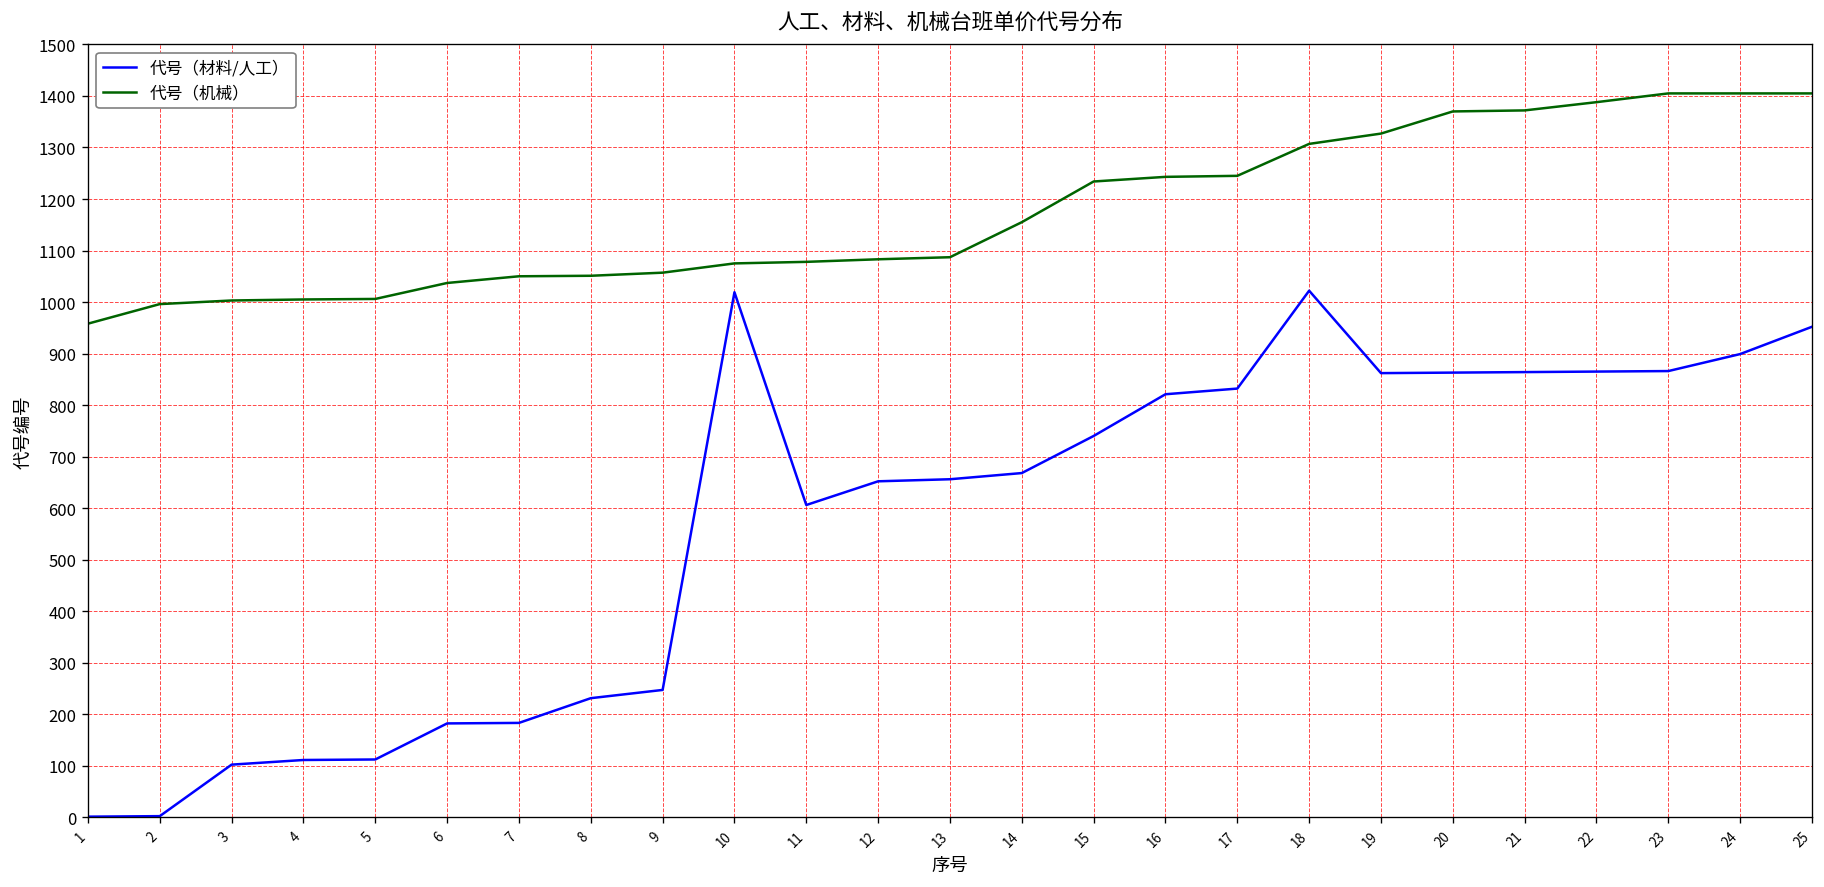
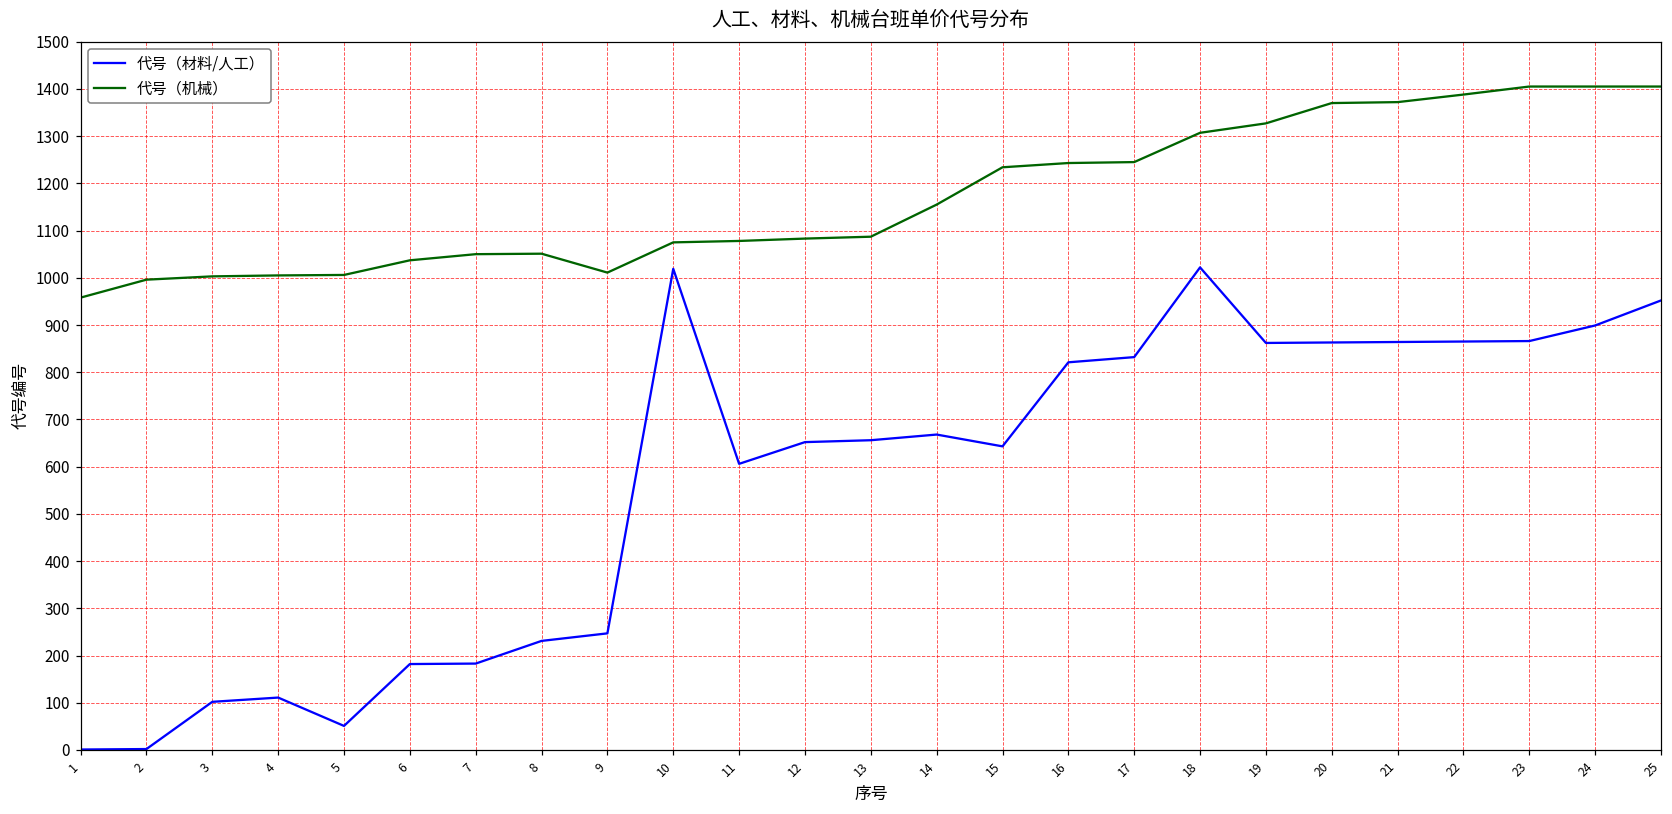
  {
    "代号（材料/人工）": {
      "1": 0,
      "2": 0,
      "3": 100,
      "4": 110,
-     "5": 110,
+     "5": 50,
      "6": 180,
      "7": 180,
      "8": 230,
      "9": 250,
      "10": 1020,
      "11": 610,
      "12": 650,
      "13": 660,
      "14": 670,
-     "15": 740,
+     "15": 640,
      "16": 820,
      "17": 830,
      "18": 1020,
      "19": 860,
      "20": 860,
      "21": 860,
      "22": 870,
      "23": 870,
      "24": 900,
      "25": 950
    },
    "代号（机械）": {
      "1": 960,
      "2": 1000,
      "3": 1000,
      "4": 1010,
      "5": 1010,
      "6": 1040,
      "7": 1050,
      "8": 1050,
-     "9": 1060,
+     "9": 1010,
      "10": 1080,
      "11": 1080,
      "12": 1080,
      "13": 1090,
      "14": 1160,
      "15": 1230,
      "16": 1240,
      "17": 1250,
      "18": 1310,
      "19": 1330,
      "20": 1370,
      "21": 1370,
      "22": 1390,
      "23": 1410,
      "24": 1410,
      "25": 1410
    }
  }
